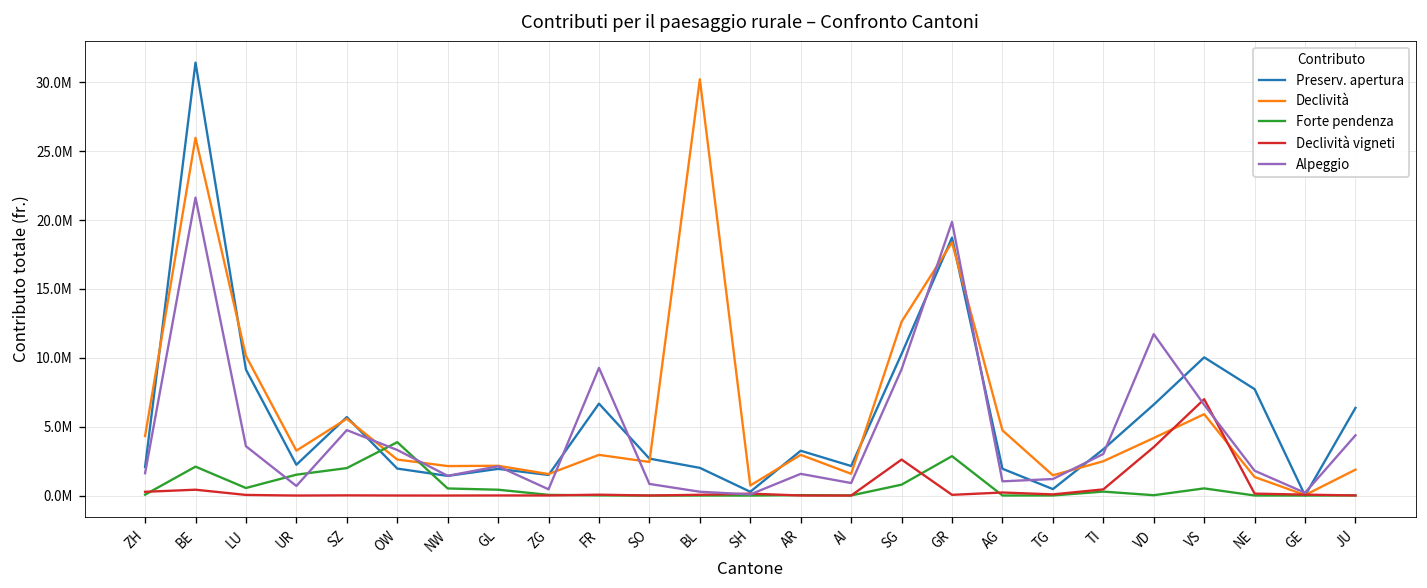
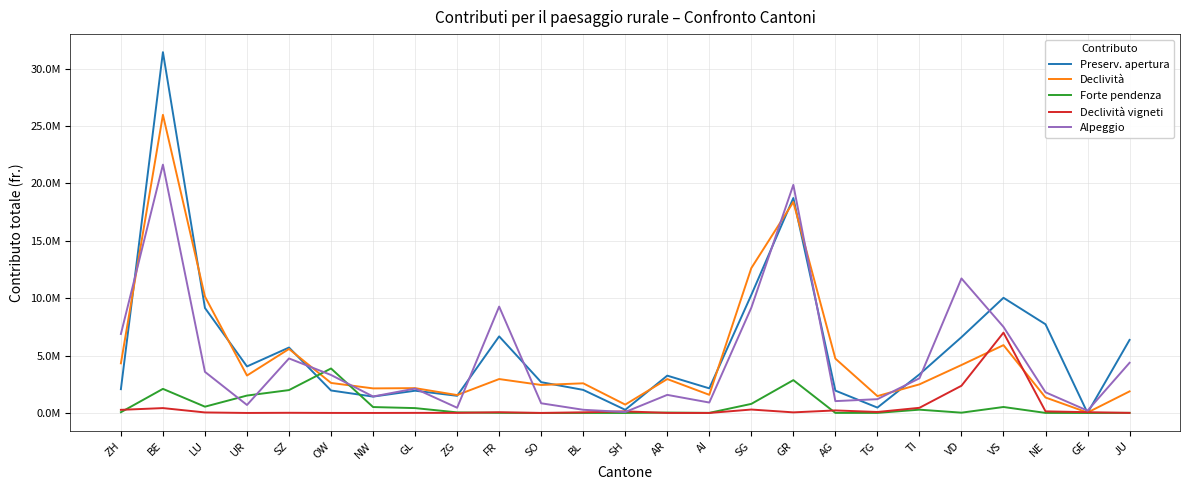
  {
    "Preserv. apertura": {
      "ZH": 2100000,
      "BE": 31400000,
      "LU": 9100000,
-     "UR": 2200000,
+     "UR": 4100000,
      "OW": 2000000,
      "FR": 6700000,
      "SO": 2700000,
      "BL": 2000000,
      "AR": 3300000,
      "AI": 2100000,
      "SG": 10300000,
      "GR": 18700000,
      "AG": 1900000,
      "TG": 500000,
      "TI": 3400000,
      "VD": 6600000,
      "VS": 10000000,
      "NE": 7700000,
      "JU": 6400000
    },
    "Declività": {
      "ZH": 4300000,
      "BE": 26000000,
      "LU": 10100000,
      "UR": 3300000,
      "OW": 2600000,
      "NW": 2100000,
      "FR": 3000000,
      "SO": 2400000,
-     "BL": 30200000,
+     "BL": 2600000,
      "SH": 700000,
      "AR": 3000000,
      "AI": 1600000,
      "SG": 12600000,
      "GR": 18400000,
      "AG": 4700000,
      "TG": 1500000,
      "TI": 2500000,
      "VD": 4200000,
      "VS": 5900000,
      "NE": 1300000,
      "JU": 1900000
    },
    "Forte pendenza": {
      "BE": 2100000,
      "LU": 500000,
      "UR": 1500000,
      "SZ": 2000000,
      "OW": 3900000,
      "NW": 500000,
      "GL": 400000,
      "SG": 800000,
      "GR": 2900000,
      "VD": 0,
      "VS": 500000
    },
    "Declività vigneti": {
      "BE": 400000,
      "LU": 0,
      "UR": 0,
      "SZ": 0,
      "OW": 0,
      "NW": 0,
      "GL": 0,
-     "SG": 2600000,
+     "SG": 300000,
      "GR": 100000,
-     "VD": 3500000,
+     "VD": 2400000,
      "VS": 7000000
    },
    "Alpeggio": {
-     "ZH": 1600000,
+     "ZH": 6900000,
      "BE": 21600000,
      "LU": 3600000,
      "UR": 700000,
      "SZ": 4800000,
      "OW": 3300000,
      "ZG": 500000,
      "FR": 9300000,
      "SO": 800000,
      "AR": 1600000,
      "AI": 900000,
      "SG": 9200000,
      "GR": 19900000,
      "AG": 1000000,
      "TG": 1200000,
      "TI": 3000000,
      "VD": 11700000,
-     "VS": 6600000,
+     "VS": 7500000,
      "NE": 1800000,
      "JU": 4400000
    }
  }
